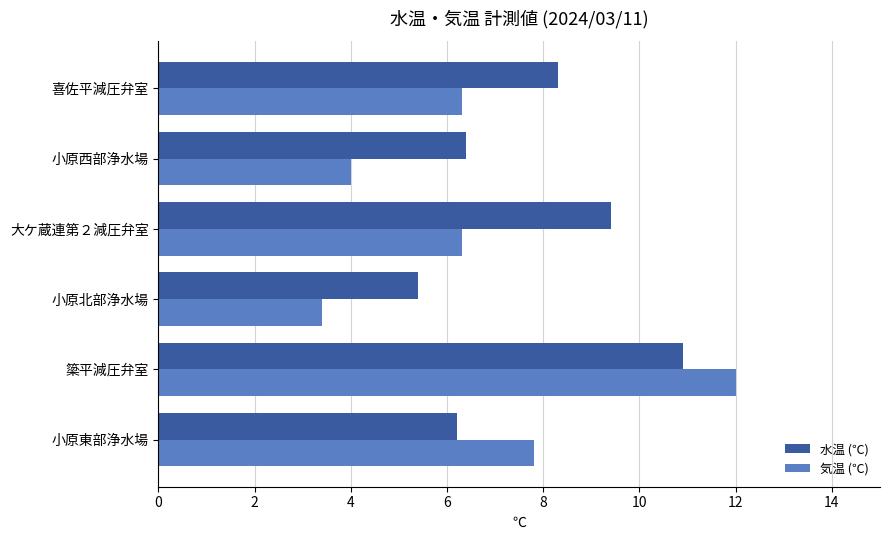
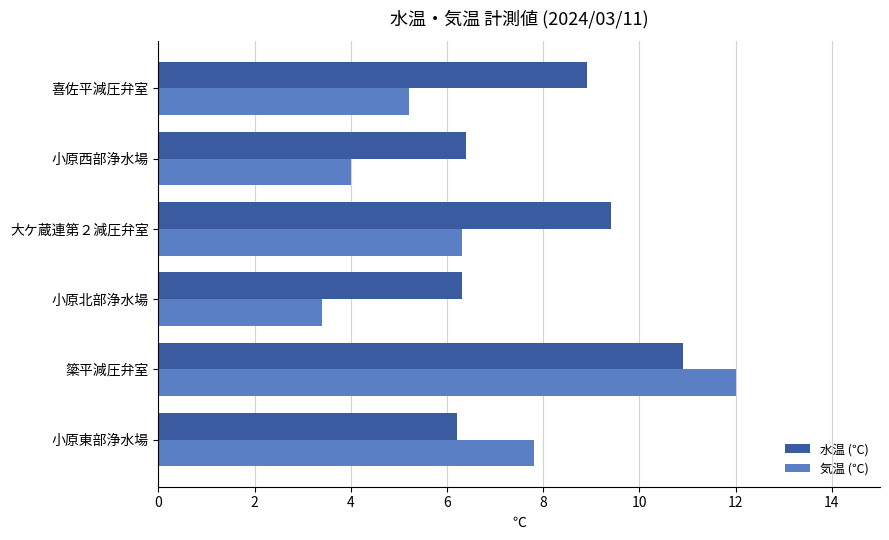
  {
    "水温 (℃)": {
-     "喜佐平減圧弁室": 8.3,
+     "喜佐平減圧弁室": 8.9,
      "小原西部浄水場": 6.4,
      "大ケ蔵連第２減圧弁室": 9.4,
-     "小原北部浄水場": 5.4,
+     "小原北部浄水場": 6.3,
      "簗平減圧弁室": 10.9,
      "小原東部浄水場": 6.2
    },
    "気温 (℃)": {
-     "喜佐平減圧弁室": 6.3,
+     "喜佐平減圧弁室": 5.2,
      "小原西部浄水場": 4.0,
      "大ケ蔵連第２減圧弁室": 6.3,
      "小原北部浄水場": 3.4,
      "簗平減圧弁室": 12.0,
      "小原東部浄水場": 7.8
    }
  }
